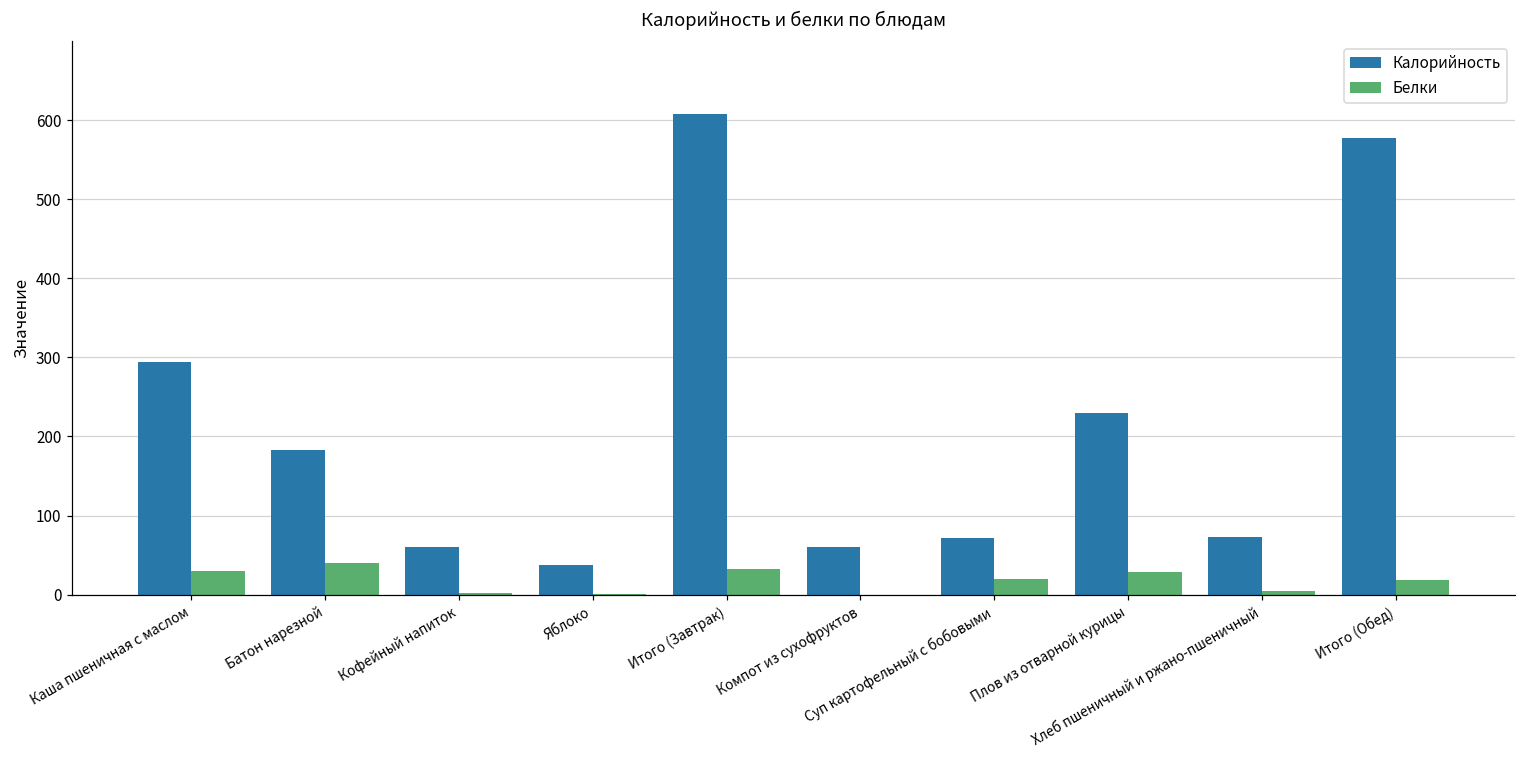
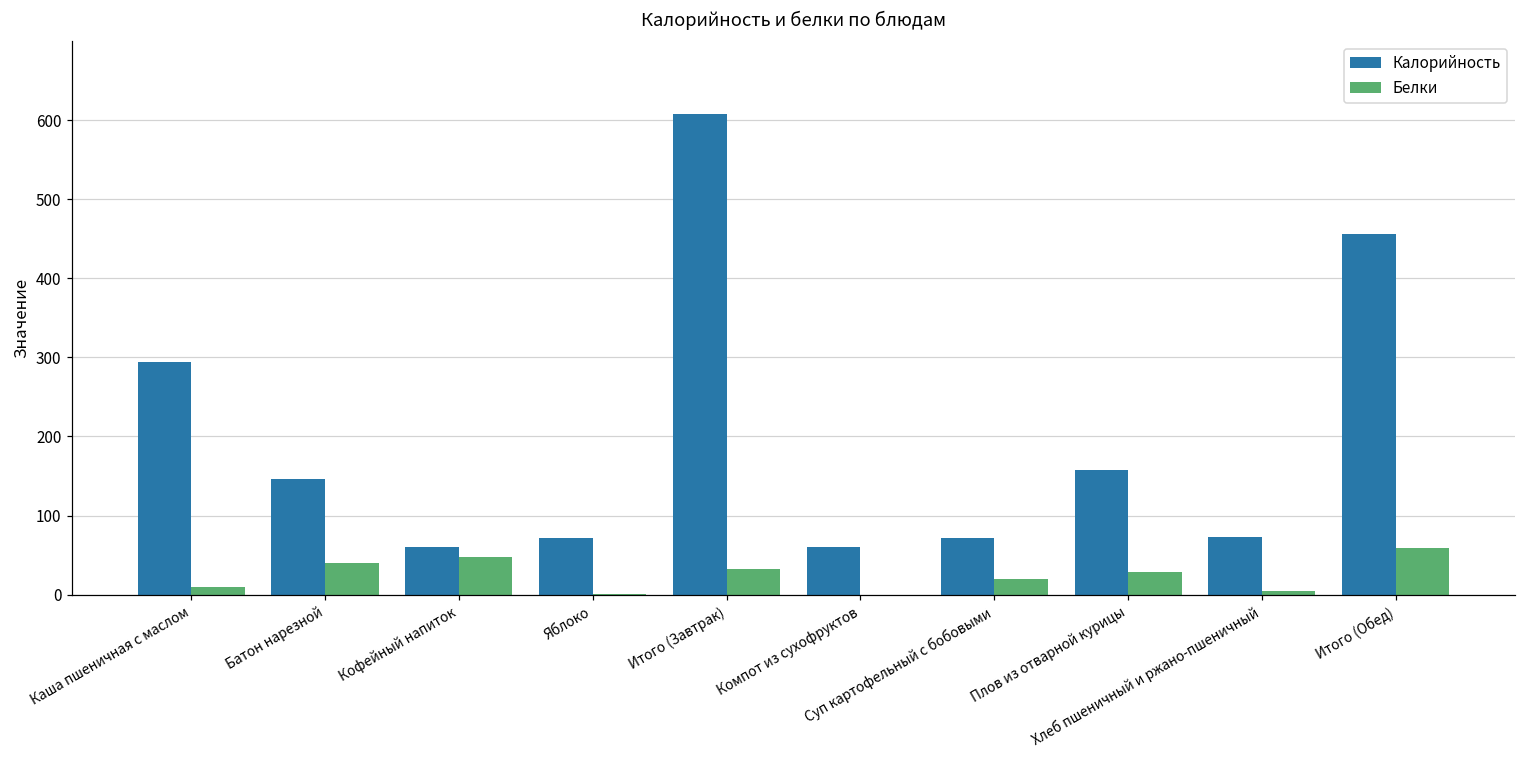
  {
    "Калорийность": {
      "Каша пшеничная с маслом": 290,
-     "Батон нарезной": 180,
+     "Батон нарезной": 150,
      "Кофейный напиток": 60,
-     "Яблоко": 40,
+     "Яблоко": 70,
      "Итого (Завтрак)": 610,
      "Компот из сухофруктов": 60,
      "Суп картофельный с бобовыми": 70,
-     "Плов из отварной курицы": 230,
+     "Плов из отварной курицы": 160,
      "Хлеб пшеничный и ржано-пшеничный": 70,
-     "Итого (Обед)": 580
+     "Итого (Обед)": 460
    },
    "Белки": {
-     "Каша пшеничная с маслом": 30,
+     "Каша пшеничная с маслом": 10,
      "Батон нарезной": 40,
-     "Кофейный напиток": 0,
+     "Кофейный напиток": 50,
      "Итого (Завтрак)": 30,
      "Компот из сухофруктов": 0,
      "Суп картофельный с бобовыми": 20,
      "Плов из отварной курицы": 30,
      "Хлеб пшеничный и ржано-пшеничный": 0,
-     "Итого (Обед)": 20
+     "Итого (Обед)": 60
    }
  }
